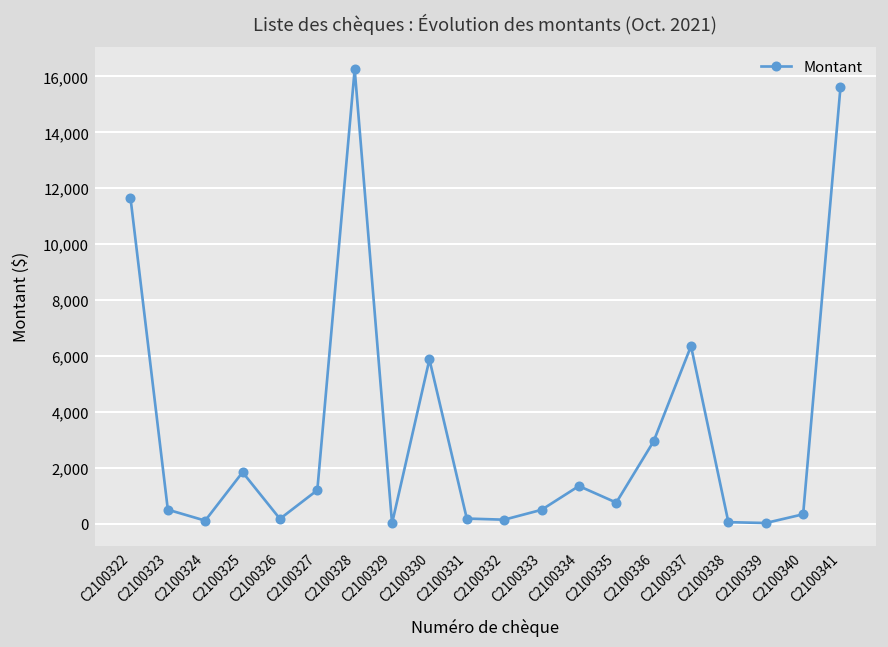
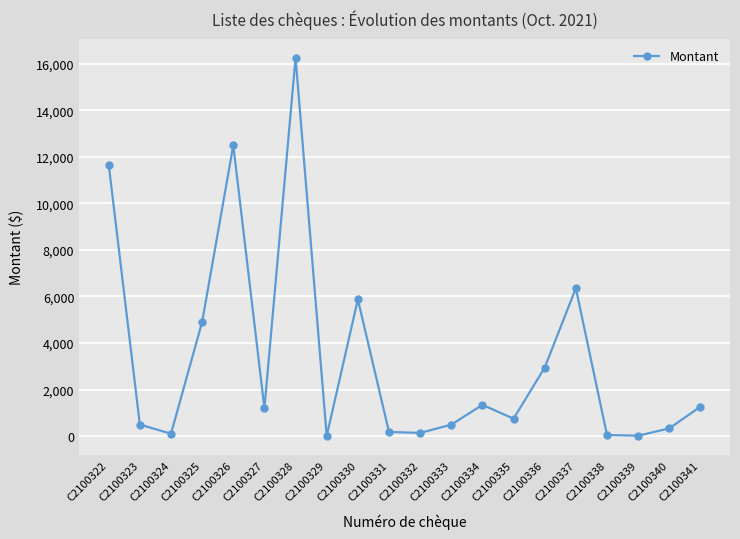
  {
    "C2100322": "11,700",
    "C2100323": "500",
    "C2100324": "100",
-   "C2100325": "1,800",
-   "C2100326": "200",
+   "C2100325": "4,900",
+   "C2100326": "12,500",
    "C2100327": "1,200",
    "C2100328": "16,300",
    "C2100329": "0",
    "C2100330": "5,900",
    "C2100331": "200",
    "C2100332": "100",
    "C2100333": "500",
    "C2100334": "1,300",
    "C2100335": "800",
    "C2100336": "2,900",
    "C2100337": "6,400",
    "C2100338": "100",
    "C2100339": "0",
    "C2100340": "300",
-   "C2100341": "15,600"
+   "C2100341": "1,300"
  }
